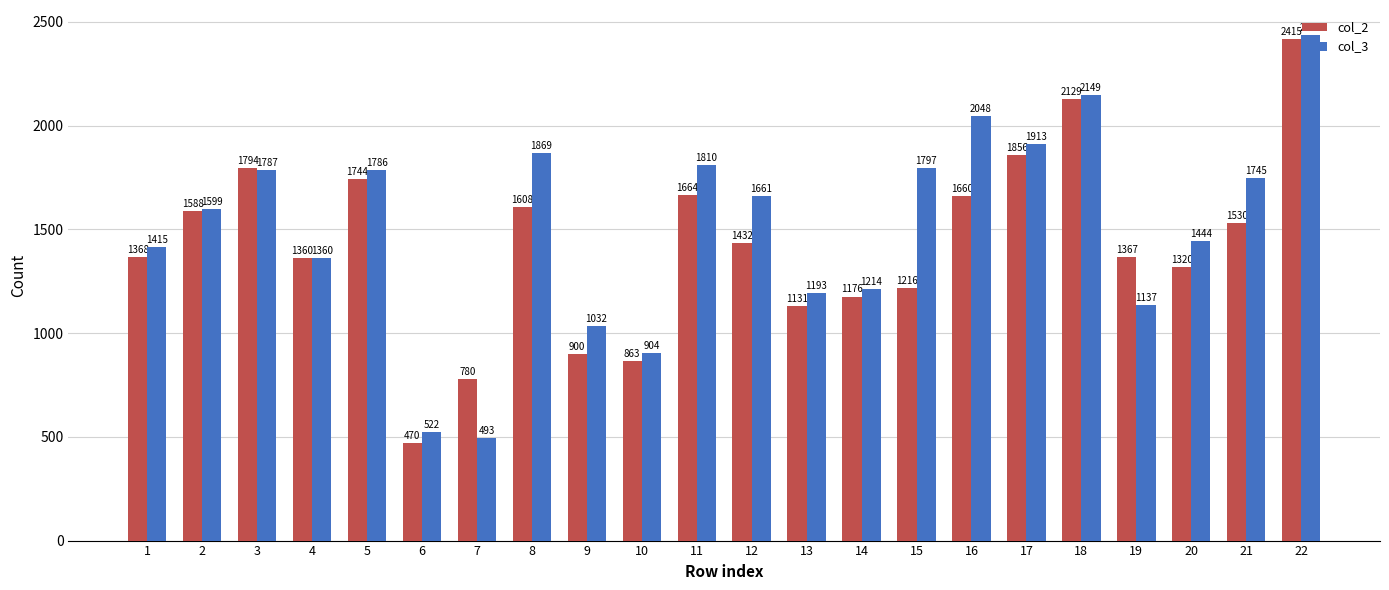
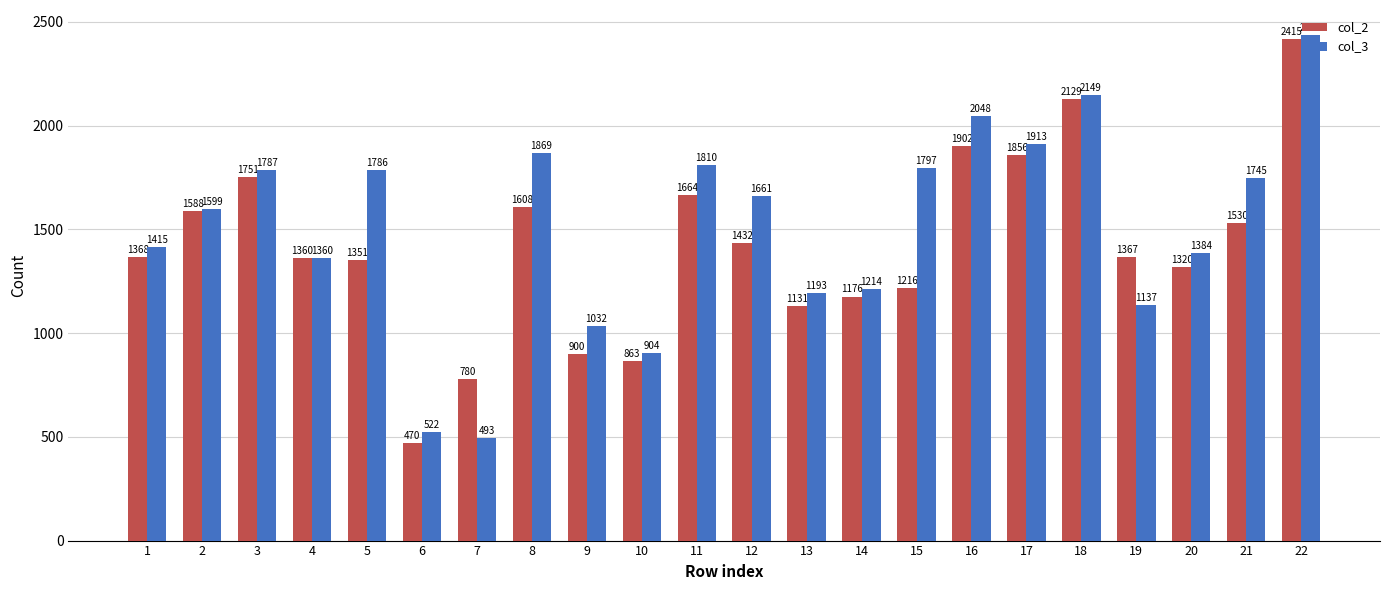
  {
    "col_2": {
      "1": 1368,
      "2": 1588,
-     "3": 1794,
+     "3": 1751,
      "4": 1360,
-     "5": 1744,
+     "5": 1351,
      "6": 470,
      "7": 780,
      "8": 1608,
      "9": 900,
      "10": 863,
      "11": 1664,
      "12": 1432,
      "13": 1131,
      "14": 1176,
      "15": 1216,
-     "16": 1660,
+     "16": 1902,
      "17": 1856,
      "18": 2129,
      "19": 1367,
      "20": 1320,
      "21": 1530,
      "22": 2415
    },
    "col_3": {
      "1": 1415,
      "2": 1599,
      "3": 1787,
      "4": 1360,
      "5": 1786,
      "6": 522,
      "7": 493,
      "8": 1869,
      "9": 1032,
      "10": 904,
      "11": 1810,
      "12": 1661,
      "13": 1193,
      "14": 1214,
      "15": 1797,
      "16": 2048,
      "17": 1913,
      "18": 2149,
      "19": 1137,
-     "20": 1444,
+     "20": 1384,
      "21": 1745,
      "22": 2435
    }
  }
